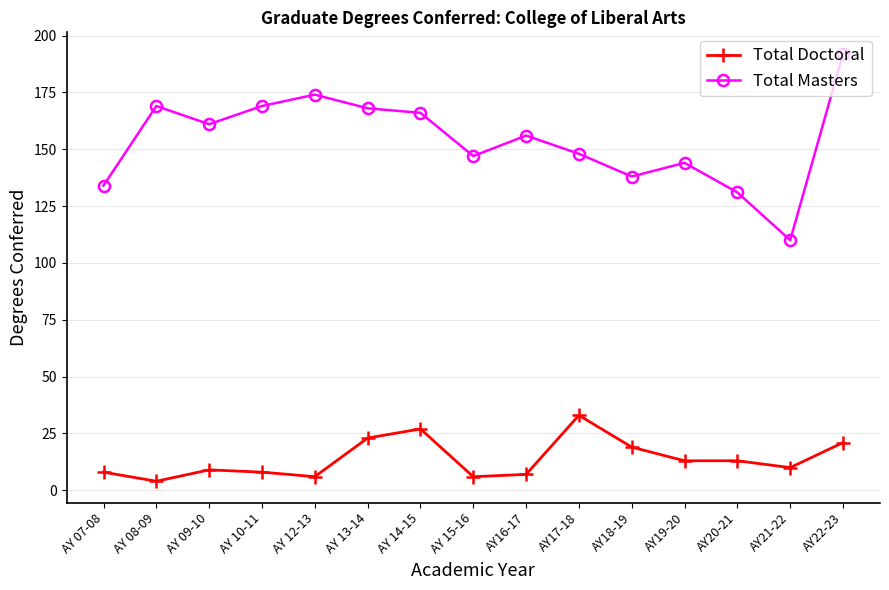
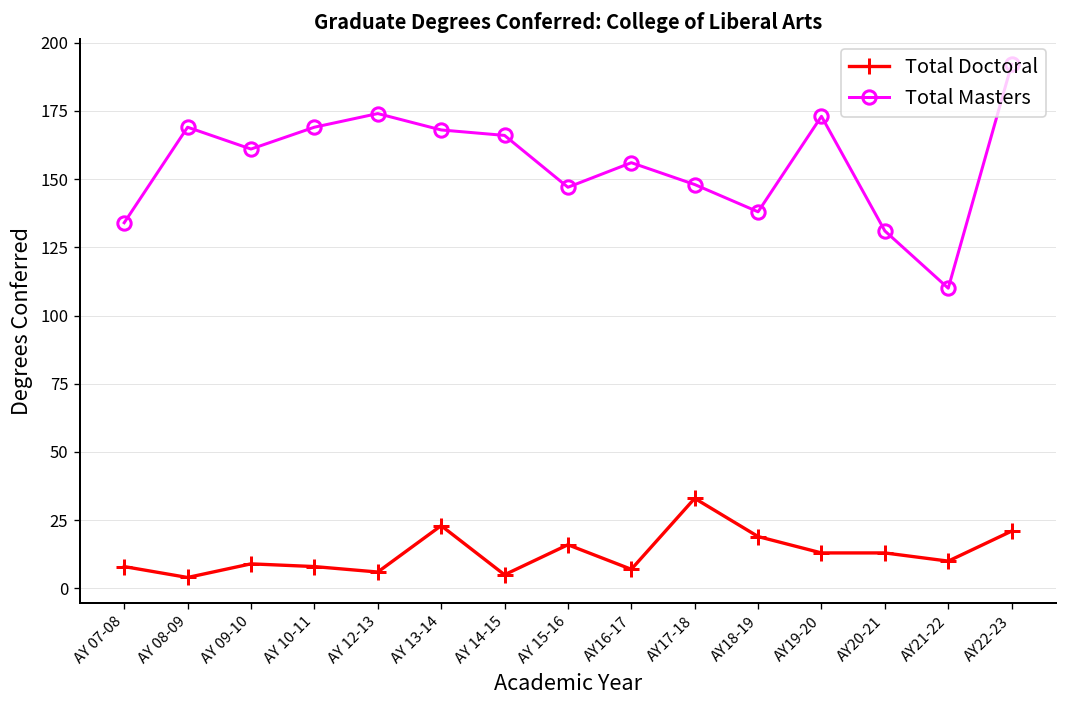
  {
    "Total Doctoral": {
      "AY 07-08": 8,
      "AY 08-09": 4,
      "AY 09-10": 9,
      "AY 10-11": 8,
      "AY 12-13": 6,
      "AY 13-14": 23,
-     "AY 14-15": 27,
-     "AY 15-16": 6,
+     "AY 14-15": 5,
+     "AY 15-16": 16,
      "AY16-17": 7,
      "AY17-18": 33,
      "AY18-19": 19,
      "AY19-20": 13,
      "AY20-21": 13,
      "AY21-22": 10,
      "AY22-23": 21
    },
    "Total Masters": {
      "AY 07-08": 134,
      "AY 08-09": 169,
      "AY 09-10": 161,
      "AY 10-11": 169,
      "AY 12-13": 174,
      "AY 13-14": 168,
      "AY 14-15": 166,
      "AY 15-16": 147,
      "AY16-17": 156,
      "AY17-18": 148,
      "AY18-19": 138,
-     "AY19-20": 144,
+     "AY19-20": 173,
      "AY20-21": 131,
      "AY21-22": 110
    }
  }
